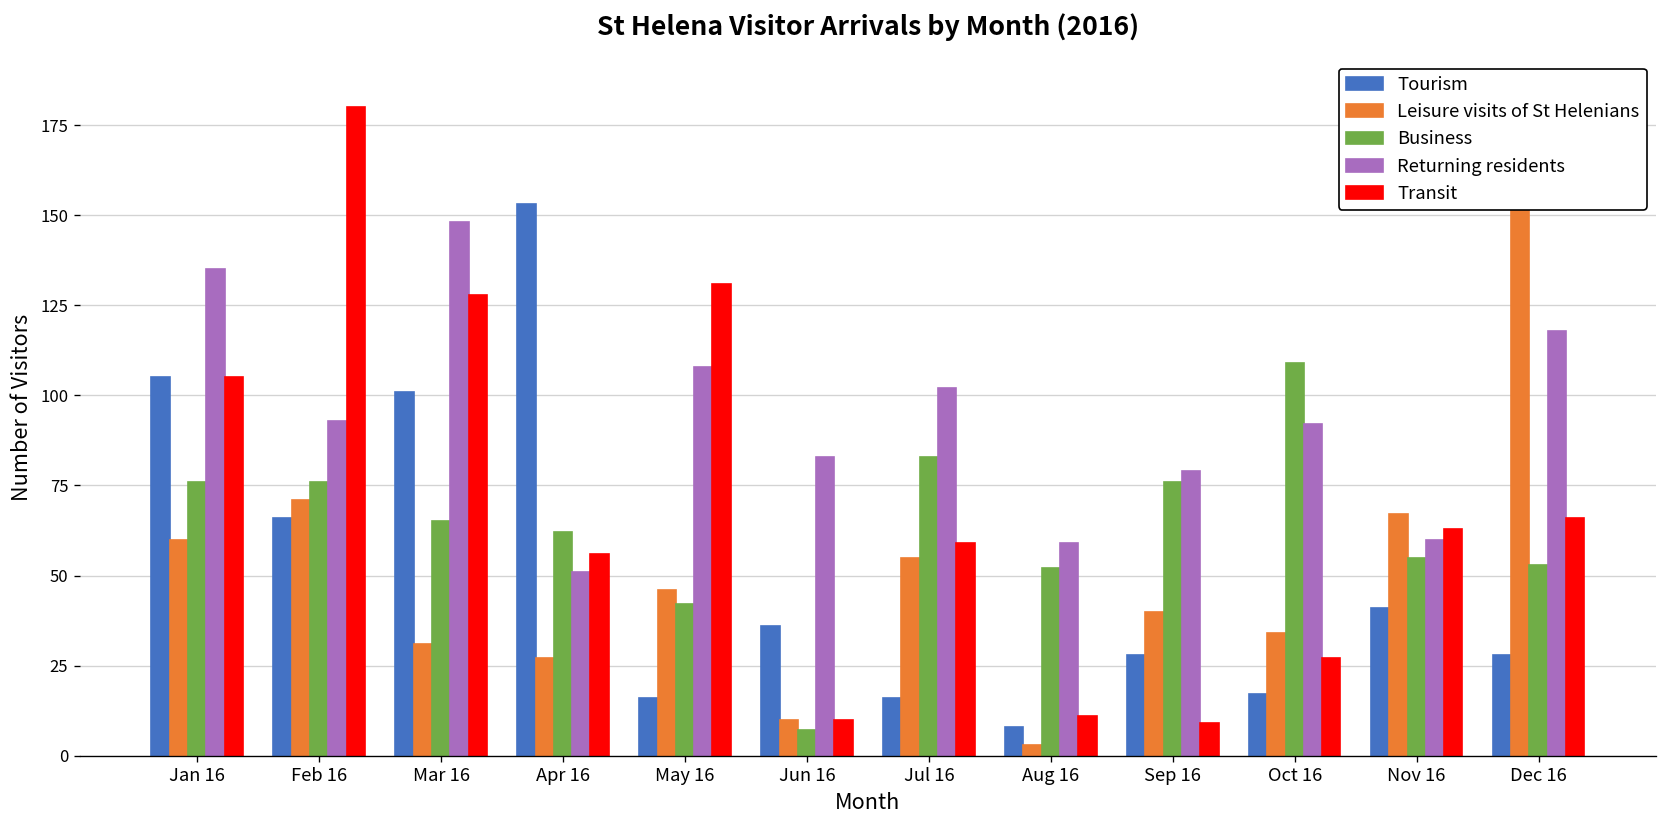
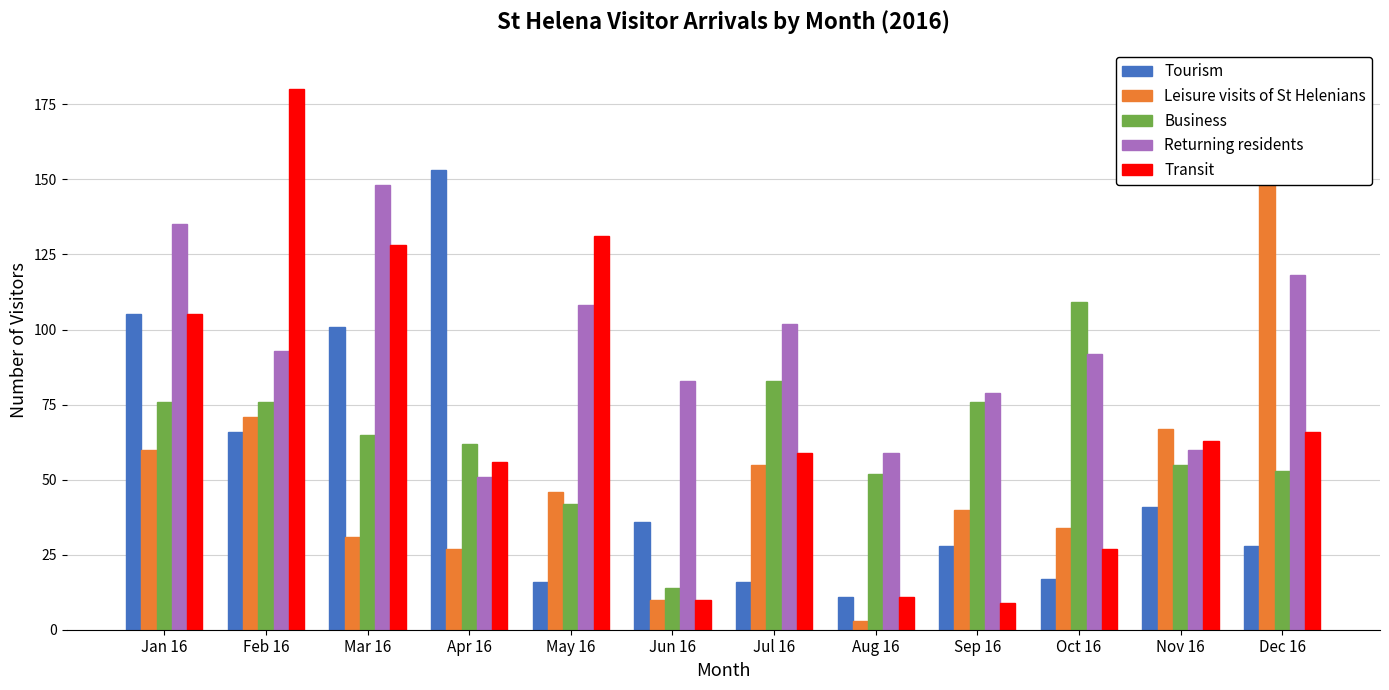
  {
    "Tourism": {
      "Jan 16": 105,
      "Feb 16": 66,
      "Mar 16": 101,
      "Apr 16": 153,
      "May 16": 16,
      "Jun 16": 36,
      "Jul 16": 16,
-     "Aug 16": 8,
+     "Aug 16": 11,
      "Sep 16": 28,
      "Oct 16": 17,
      "Nov 16": 41,
      "Dec 16": 28
    },
    "Leisure visits of St Helenians": {
      "Jan 16": 60,
      "Feb 16": 71,
      "Mar 16": 31,
      "Apr 16": 27,
      "May 16": 46,
      "Jun 16": 10,
      "Jul 16": 55,
      "Aug 16": 3,
      "Sep 16": 40,
      "Oct 16": 34,
      "Nov 16": 67
    },
    "Business": {
      "Jan 16": 76,
      "Feb 16": 76,
      "Mar 16": 65,
      "Apr 16": 62,
      "May 16": 42,
-     "Jun 16": 7,
+     "Jun 16": 14,
      "Jul 16": 83,
      "Aug 16": 52,
      "Sep 16": 76,
      "Oct 16": 109,
      "Nov 16": 55,
      "Dec 16": 53
    },
    "Returning residents": {
      "Jan 16": 135,
      "Feb 16": 93,
      "Mar 16": 148,
      "Apr 16": 51,
      "May 16": 108,
      "Jun 16": 83,
      "Jul 16": 102,
      "Aug 16": 59,
      "Sep 16": 79,
      "Oct 16": 92,
      "Nov 16": 60,
      "Dec 16": 118
    },
    "Transit": {
      "Jan 16": 105,
      "Feb 16": 180,
      "Mar 16": 128,
      "Apr 16": 56,
      "May 16": 131,
      "Jun 16": 10,
      "Jul 16": 59,
      "Aug 16": 11,
      "Sep 16": 9,
      "Oct 16": 27,
      "Nov 16": 63,
      "Dec 16": 66
    }
  }
